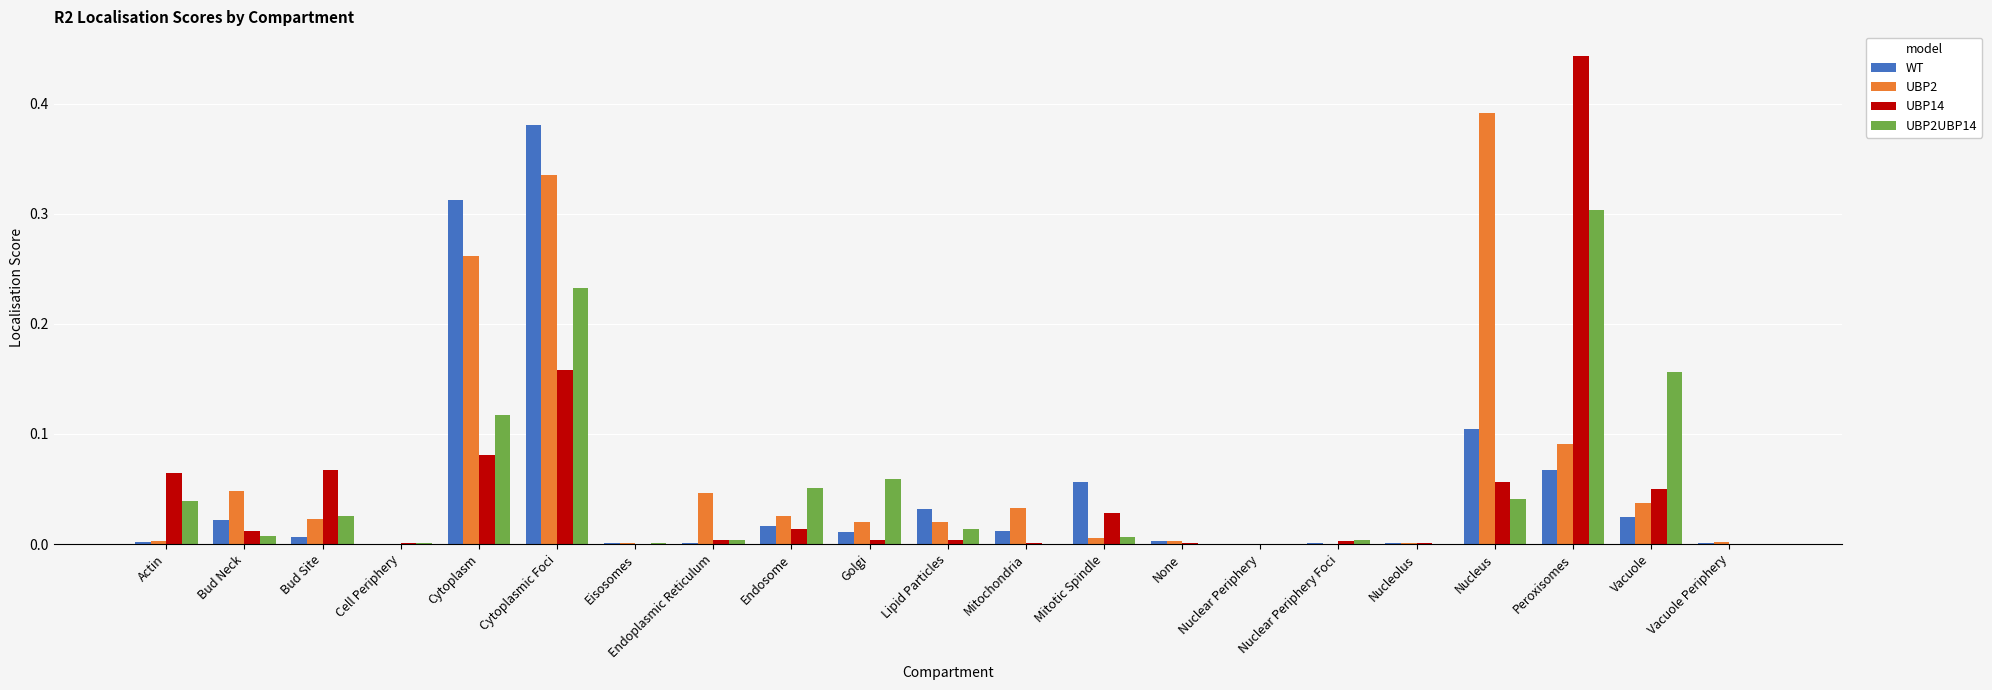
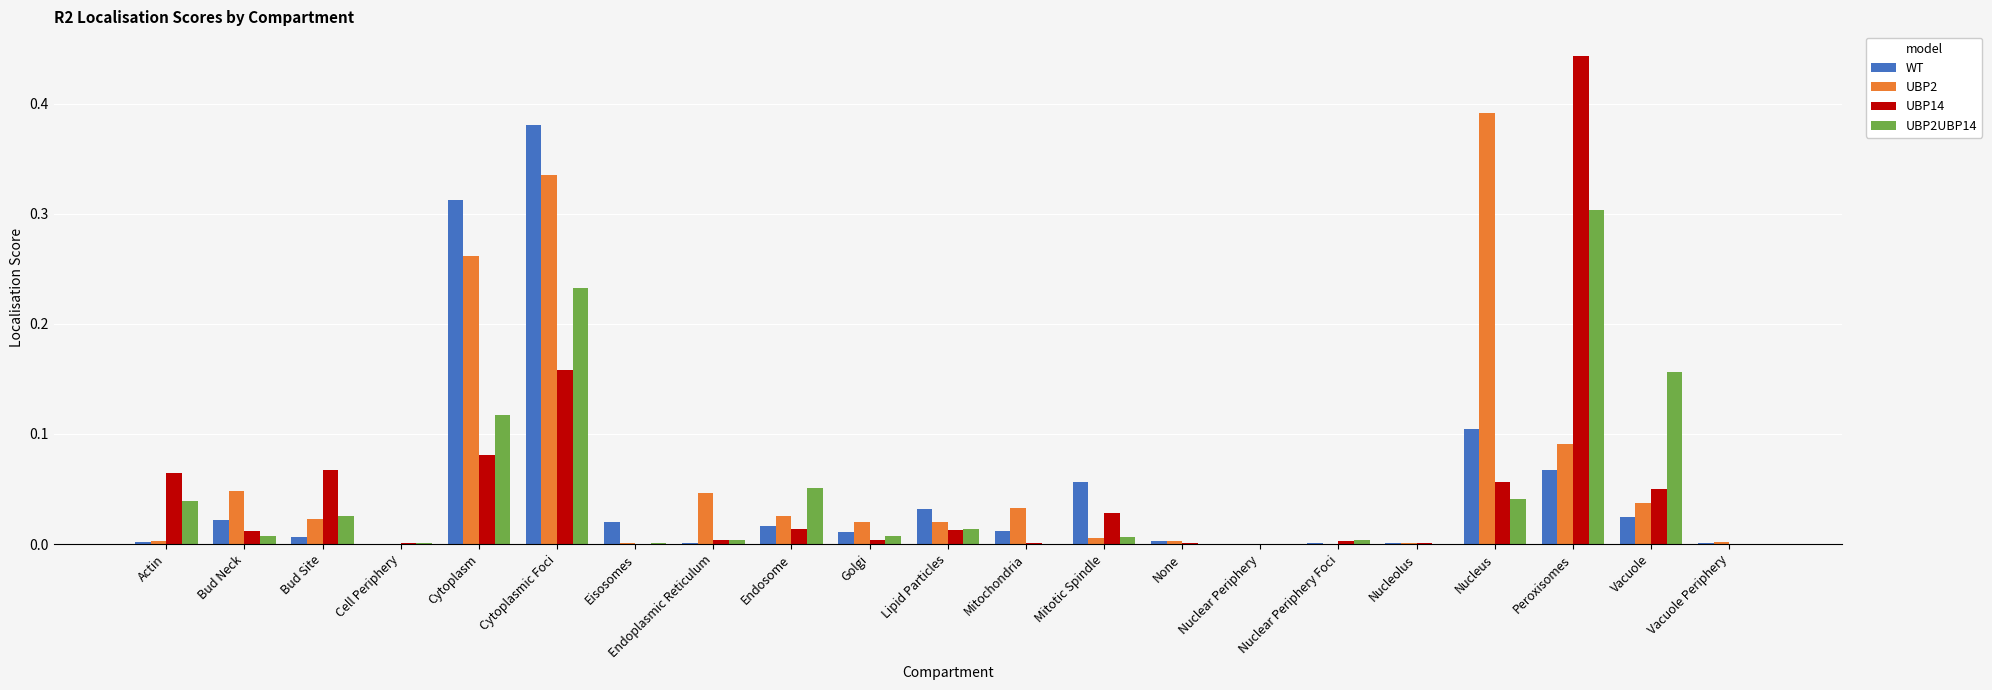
  {
    "WT": {
      "Bud Neck": 0.022,
      "Bud Site": 0.006,
      "Cytoplasm": 0.312,
      "Cytoplasmic Foci": 0.381,
-     "Eisosomes": 0.001,
+     "Eisosomes": 0.020,
      "Endosome": 0.017,
      "Golgi": 0.011,
      "Lipid Particles": 0.032,
      "Mitochondria": 0.012,
      "Mitotic Spindle": 0.056,
      "None": 0.003,
      "Nucleus": 0.105,
      "Peroxisomes": 0.067,
      "Vacuole": 0.024
    },
    "UBP2": {
      "Actin": 0.003,
      "Bud Neck": 0.048,
      "Bud Site": 0.022,
      "Cytoplasm": 0.262,
      "Cytoplasmic Foci": 0.335,
      "Endoplasmic Reticulum": 0.047,
      "Endosome": 0.025,
      "Golgi": 0.020,
      "Lipid Particles": 0.020,
      "Mitochondria": 0.032,
      "Mitotic Spindle": 0.006,
      "None": 0.002,
      "Nucleus": 0.391,
      "Peroxisomes": 0.091,
      "Vacuole": 0.038
    },
    "UBP14": {
      "Actin": 0.064,
      "Bud Neck": 0.012,
      "Bud Site": 0.067,
      "Cytoplasm": 0.081,
      "Cytoplasmic Foci": 0.158,
      "Endoplasmic Reticulum": 0.004,
      "Endosome": 0.014,
      "Golgi": 0.003,
-     "Lipid Particles": 0.004,
+     "Lipid Particles": 0.013,
      "Mitotic Spindle": 0.028,
      "Nuclear Periphery Foci": 0.002,
      "Nucleus": 0.056,
      "Peroxisomes": 0.444,
      "Vacuole": 0.050
    },
    "UBP2UBP14": {
      "Actin": 0.039,
      "Bud Neck": 0.007,
      "Bud Site": 0.026,
      "Cytoplasm": 0.117,
      "Cytoplasmic Foci": 0.233,
      "Endoplasmic Reticulum": 0.003,
      "Endosome": 0.051,
-     "Golgi": 0.060,
+     "Golgi": 0.007,
      "Lipid Particles": 0.014,
      "Mitotic Spindle": 0.006,
      "Nuclear Periphery Foci": 0.004,
      "Nucleus": 0.041,
      "Peroxisomes": 0.304,
      "Vacuole": 0.157
    }
  }
